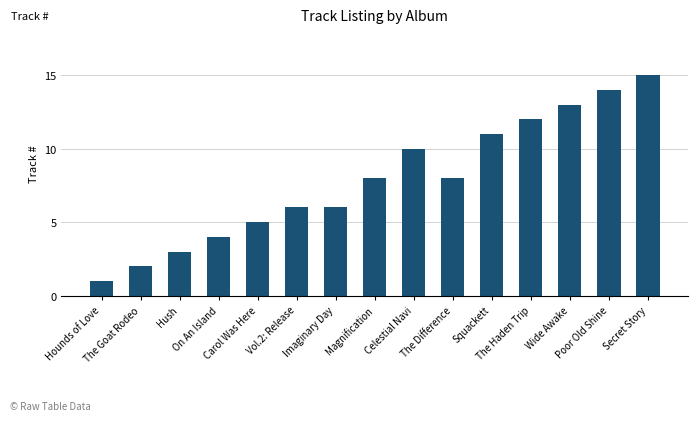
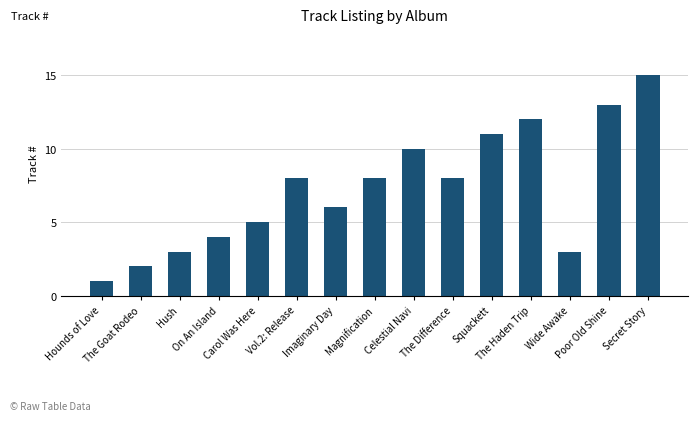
  {
    "Hounds of Love": 1,
    "The Goat Rodeo": 2,
    "Hush": 3,
    "On An Island": 4,
    "Carol Was Here": 5,
-   "Vol.2: Release": 6,
+   "Vol.2: Release": 8,
    "Imaginary Day": 6,
    "Magnification": 8,
    "Celestial Navi": 10,
    "The Difference": 8,
    "Squackett": 11,
    "The Haden Trip": 12,
-   "Wide Awake": 13,
-   "Poor Old Shine": 14,
+   "Wide Awake": 3,
+   "Poor Old Shine": 13,
    "Secret Story": 15
  }
